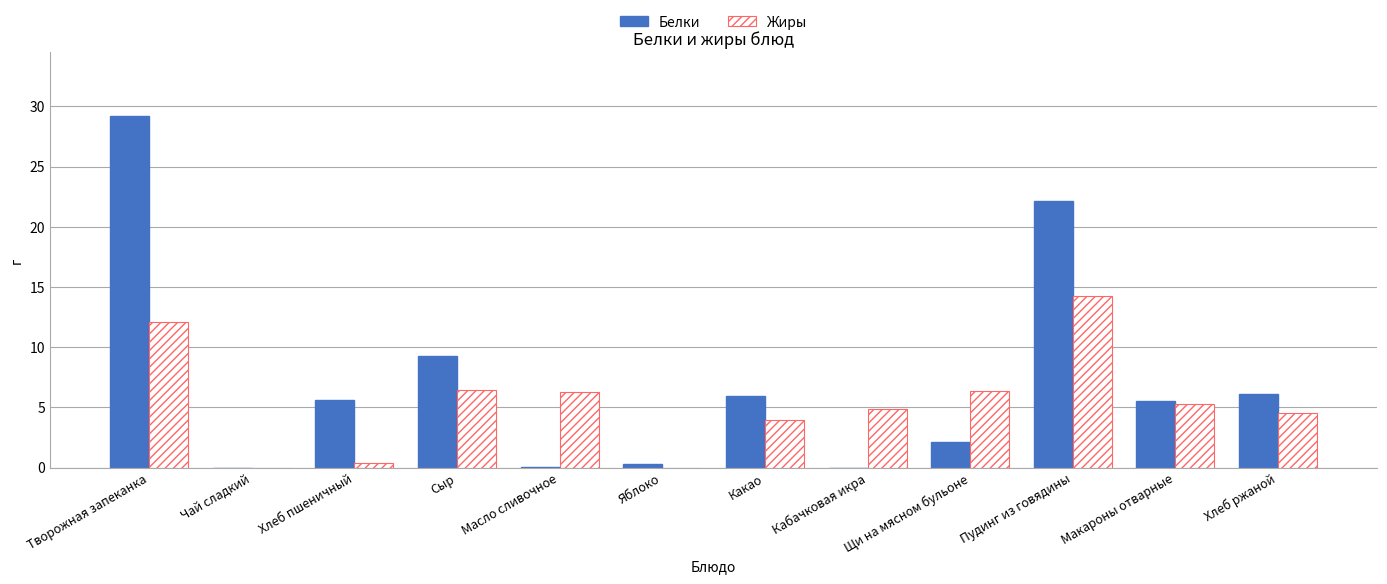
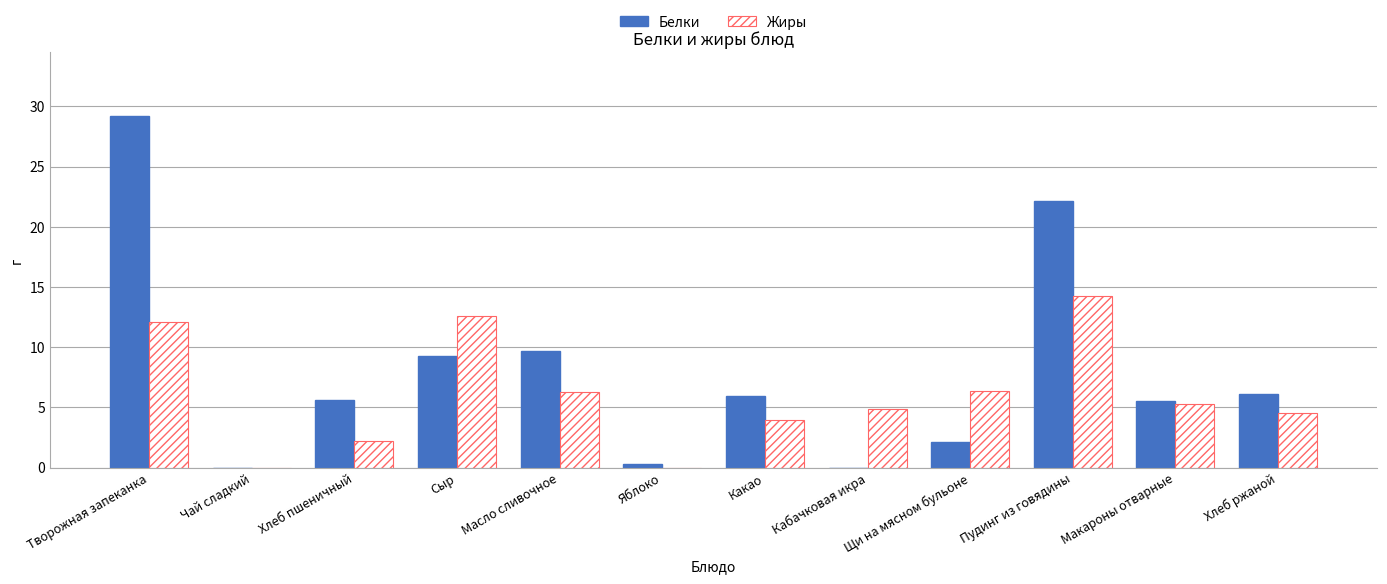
  {
    "Белки": {
      "Творожная запеканка": 29.2,
      "Чай сладкий": 0.0,
      "Хлеб пшеничный": 5.6,
      "Сыр": 9.2,
-     "Масло сливочное": 0.0,
+     "Масло сливочное": 9.7,
      "Яблоко": 0.3,
      "Какао": 5.9,
      "Кабачковая икра": 0.0,
      "Щи на мясном бульоне": 2.1,
      "Пудинг из говядины": 22.1,
      "Макароны отварные": 5.5,
      "Хлеб ржаной": 6.1
    },
    "Жиры": {
      "Творожная запеканка": 12.1,
      "Чай сладкий": 0.0,
-     "Хлеб пшеничный": 0.4,
-     "Сыр": 6.4,
+     "Хлеб пшеничный": 2.2,
+     "Сыр": 12.6,
      "Масло сливочное": 6.3,
      "Яблоко": 0.0,
      "Какао": 3.9,
      "Кабачковая икра": 4.9,
      "Щи на мясном бульоне": 6.3,
      "Пудинг из говядины": 14.2,
      "Макароны отварные": 5.3,
      "Хлеб ржаной": 4.6
    }
  }
